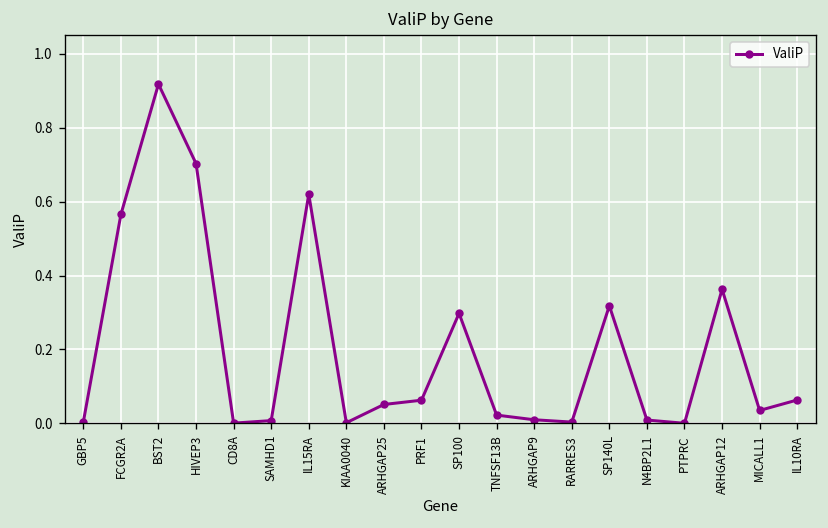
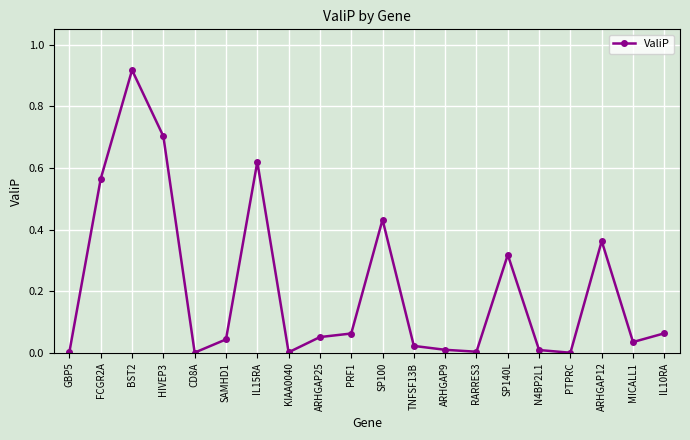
  {
    "GBP5": 0.00,
    "FCGR2A": 0.57,
    "BST2": 0.92,
    "HIVEP3": 0.70,
    "CD8A": 0.00,
-   "SAMHD1": 0.01,
+   "SAMHD1": 0.04,
    "IL15RA": 0.62,
    "KIAA0040": 0.00,
    "ARHGAP25": 0.05,
    "PRF1": 0.06,
-   "SP100": 0.30,
+   "SP100": 0.43,
    "TNFSF13B": 0.02,
    "ARHGAP9": 0.01,
    "RARRES3": 0.00,
    "SP140L": 0.32,
    "N4BP2L1": 0.01,
    "PTPRC": 0.00,
    "ARHGAP12": 0.36,
    "MICALL1": 0.04,
    "IL10RA": 0.06
  }
